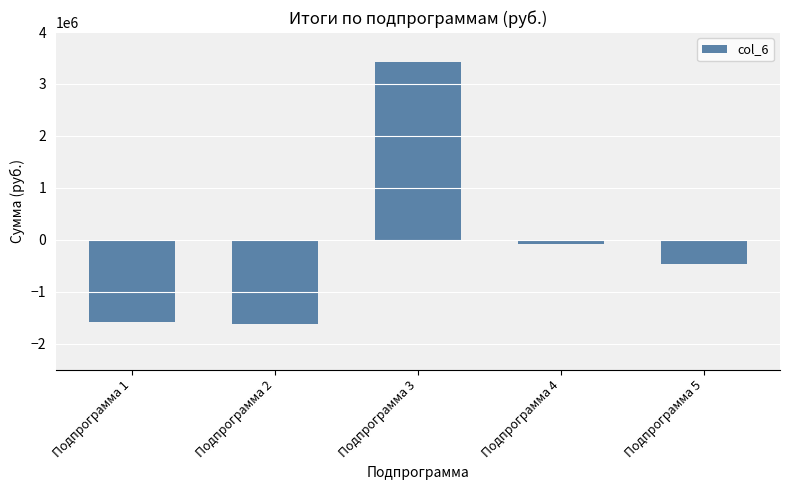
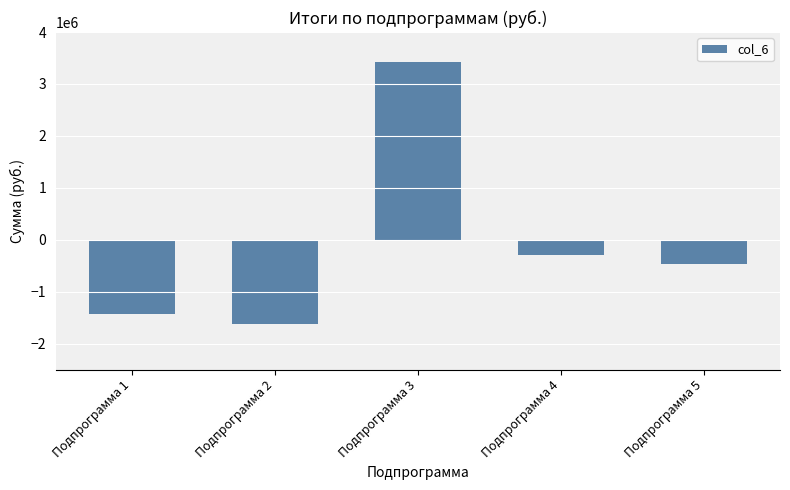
  {
-   "Подпрограмма 1": -1600000,
+   "Подпрограмма 1": -1400000,
    "Подпрограмма 2": -1600000,
    "Подпрограмма 3": 3400000,
-   "Подпрограмма 4": -100000,
+   "Подпрограмма 4": -300000,
    "Подпрограмма 5": -500000
  }
